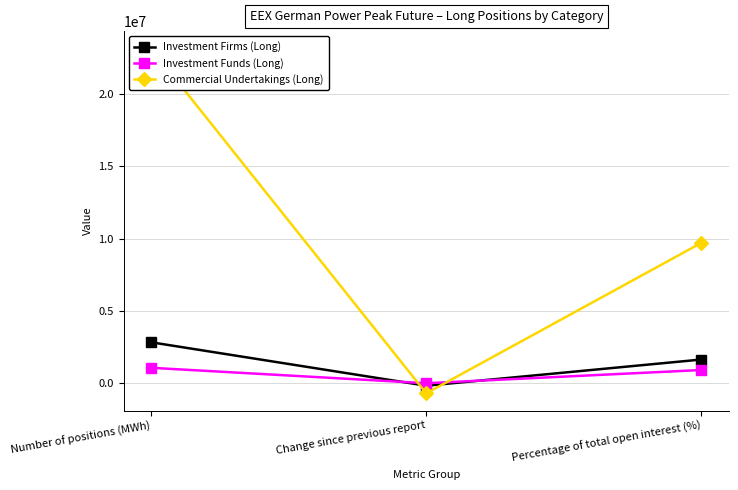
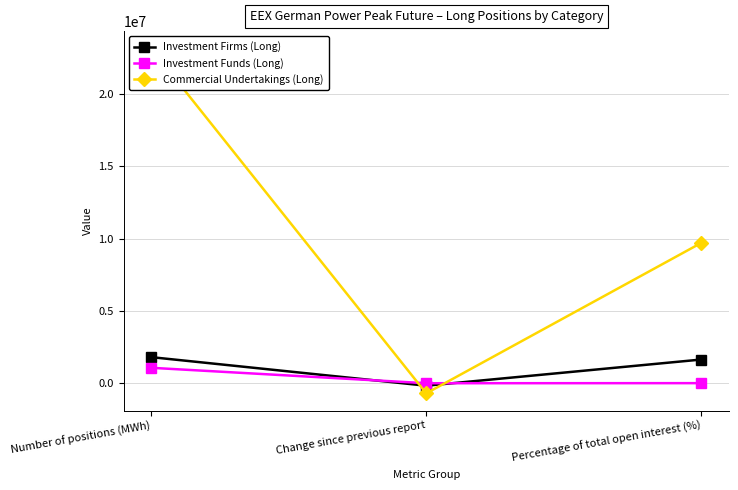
  {
    "Investment Firms (Long)": {
-     "Number of positions (MWh)": 2800000,
+     "Number of positions (MWh)": 1800000,
      "Percentage of total open interest (%)": 1600000
    },
    "Investment Funds (Long)": {
      "Number of positions (MWh)": 1100000,
-     "Percentage of total open interest (%)": 900000
+     "Percentage of total open interest (%)": 0
    },
    "Commercial Undertakings (Long)": {
      "Change since previous report": -700000,
      "Percentage of total open interest (%)": 9700000
    }
  }
